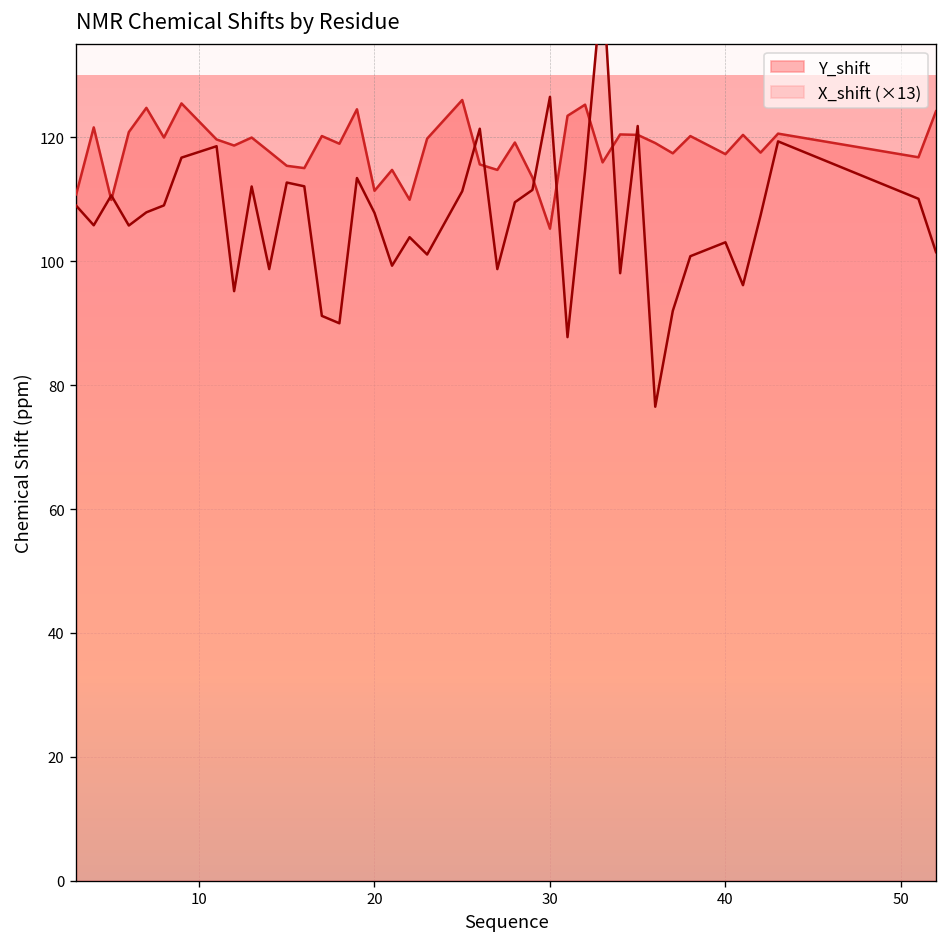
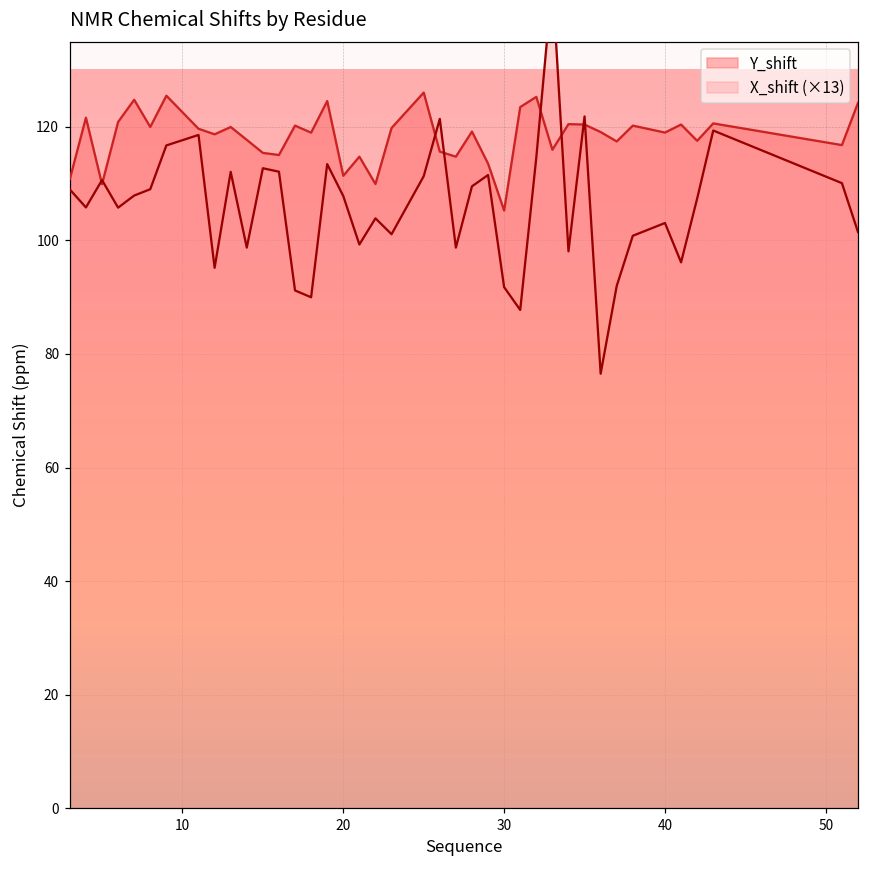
  {
    "Y_shift": {
      "20": 111,
      "30": 105,
-     "40": 117
+     "40": 119
    },
    "X_shift (×13)": {
      "20": 108,
-     "30": 127,
+     "30": 92,
      "40": 103
    }
  }
